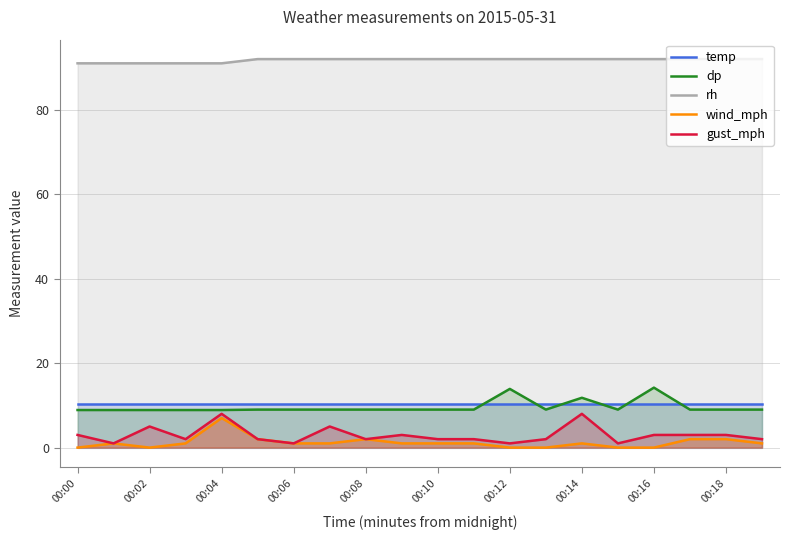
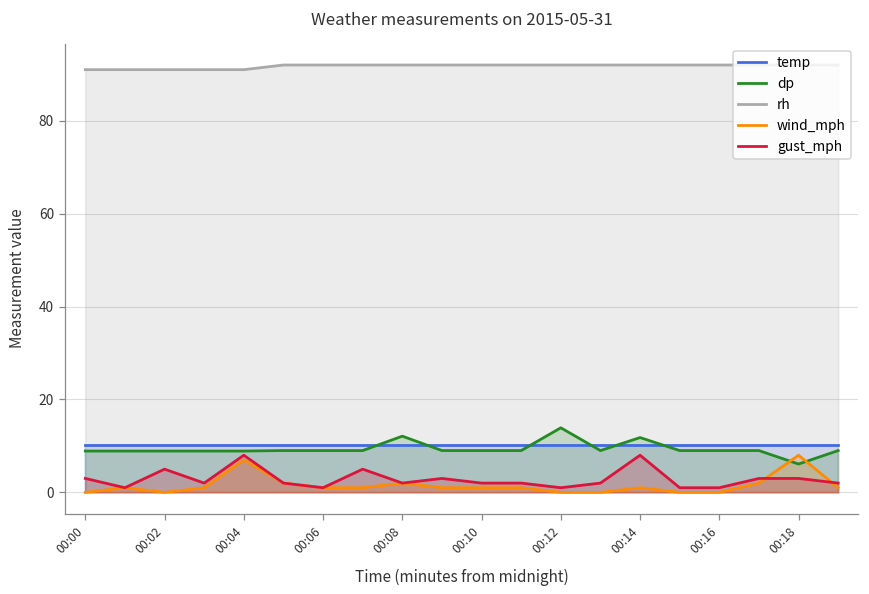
  {
    "temp": {
      "00:00": 10,
      "00:02": 10,
      "00:04": 10,
      "00:06": 10,
      "00:08": 10,
      "00:10": 10,
      "00:12": 10,
      "00:14": 10,
      "00:16": 10,
      "00:18": 10
    },
    "dp": {
      "00:00": 9,
      "00:02": 9,
      "00:04": 9,
      "00:06": 9,
-     "00:08": 9,
+     "00:08": 12,
      "00:10": 9,
      "00:12": 14,
      "00:14": 12,
-     "00:16": 14,
-     "00:18": 9
+     "00:16": 9,
+     "00:18": 6
    },
    "rh": {
      "00:00": 91,
      "00:02": 91,
      "00:04": 91,
      "00:06": 92,
      "00:08": 92,
      "00:10": 92,
      "00:12": 92,
      "00:14": 92,
      "00:16": 92
    },
    "wind_mph": {
      "00:00": 0,
      "00:02": 0,
      "00:04": 7,
      "00:10": 1,
      "00:12": 0,
      "00:14": 1,
      "00:16": 0,
-     "00:18": 2
+     "00:18": 8
    },
    "gust_mph": {
      "00:00": 3,
      "00:02": 5,
      "00:04": 8,
      "00:10": 2,
      "00:12": 1,
      "00:14": 8,
-     "00:16": 3,
+     "00:16": 1,
      "00:18": 3
    }
  }
